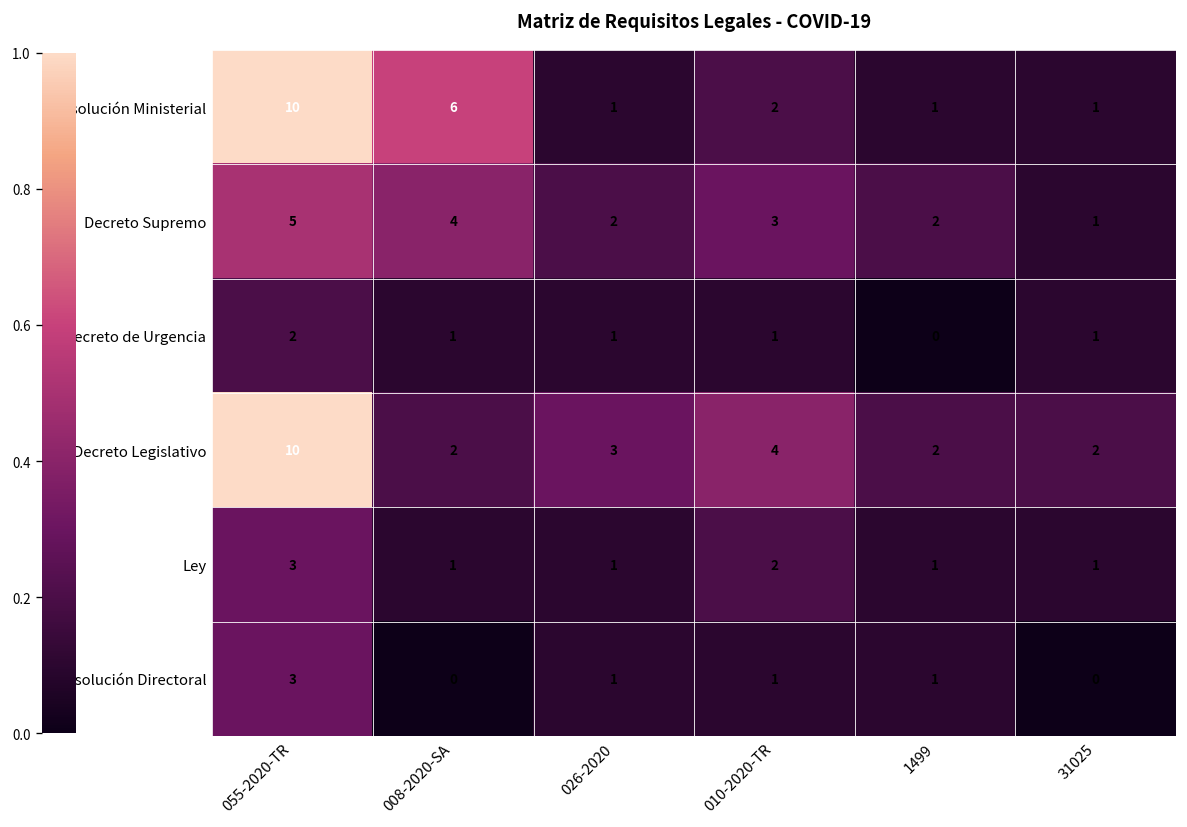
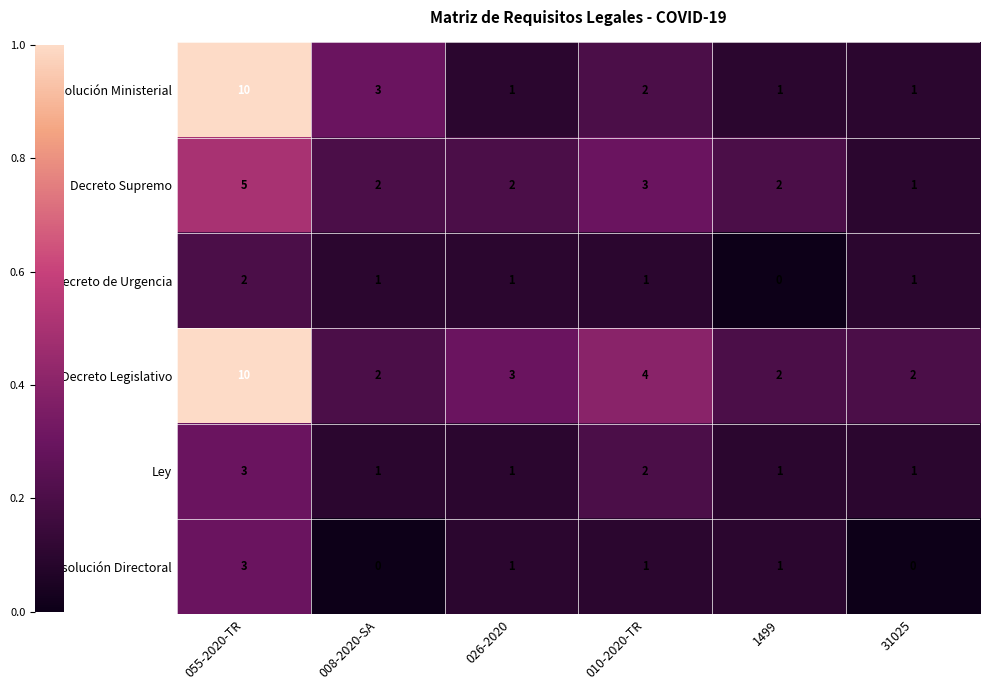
  {
    "Resolución Ministerial": {
      "055-2020-TR": 10,
-     "008-2020-SA": 6,
+     "008-2020-SA": 3,
      "010-2020-TR": 2
    },
    "Decreto Supremo": {
      "055-2020-TR": 5,
-     "008-2020-SA": 4,
+     "008-2020-SA": 2,
      "026-2020": 2,
      "010-2020-TR": 3,
      "1499": 2
    },
    "Decreto de Urgencia": {
      "055-2020-TR": 2
    },
    "Decreto Legislativo": {
      "055-2020-TR": 10,
      "008-2020-SA": 2,
      "026-2020": 3,
      "010-2020-TR": 4,
      "1499": 2,
      "31025": 2
    },
    "Ley": {
      "055-2020-TR": 3,
      "010-2020-TR": 2
    },
    "Resolución Directoral": {
      "055-2020-TR": 3
    }
  }
